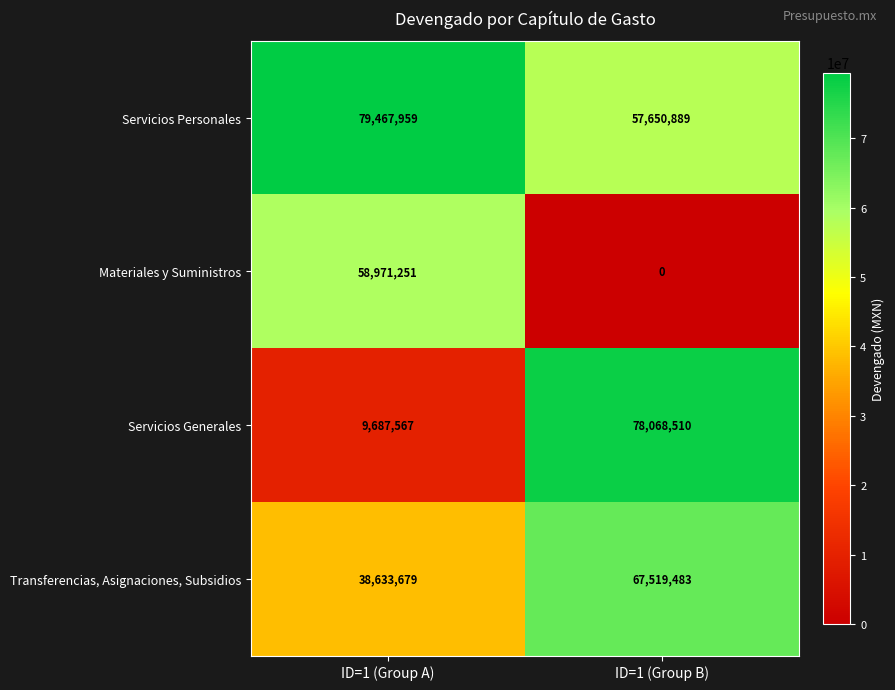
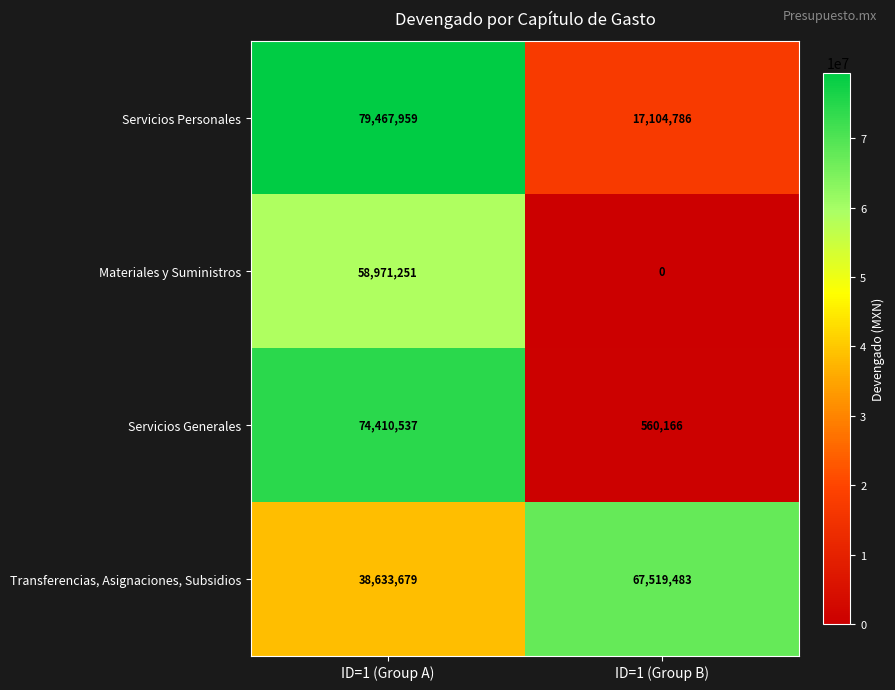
  {
    "Servicios Personales": {
      "ID=1 (Group A)": "79,467,959",
-     "ID=1 (Group B)": "57,650,889"
+     "ID=1 (Group B)": "17,104,786"
    },
    "Materiales y Suministros": {
      "ID=1 (Group A)": "58,971,251",
      "ID=1 (Group B)": "0"
    },
    "Servicios Generales": {
-     "ID=1 (Group A)": "9,687,567",
-     "ID=1 (Group B)": "78,068,510"
+     "ID=1 (Group A)": "74,410,537",
+     "ID=1 (Group B)": "560,166"
    },
    "Transferencias, Asignaciones, Subsidios": {
      "ID=1 (Group A)": "38,633,679",
      "ID=1 (Group B)": "67,519,483"
    }
  }
